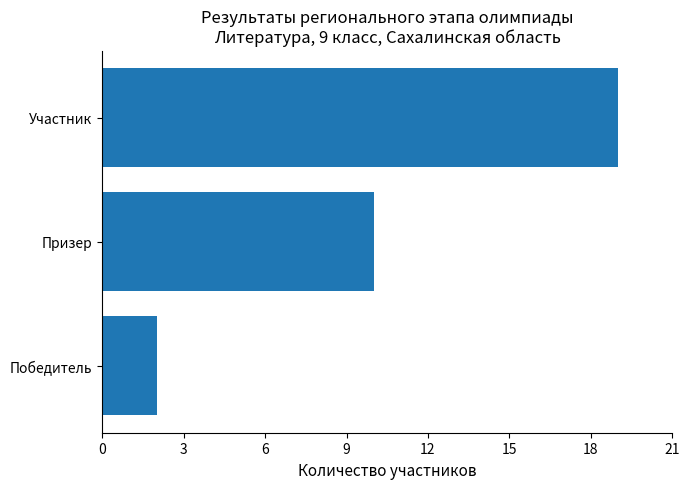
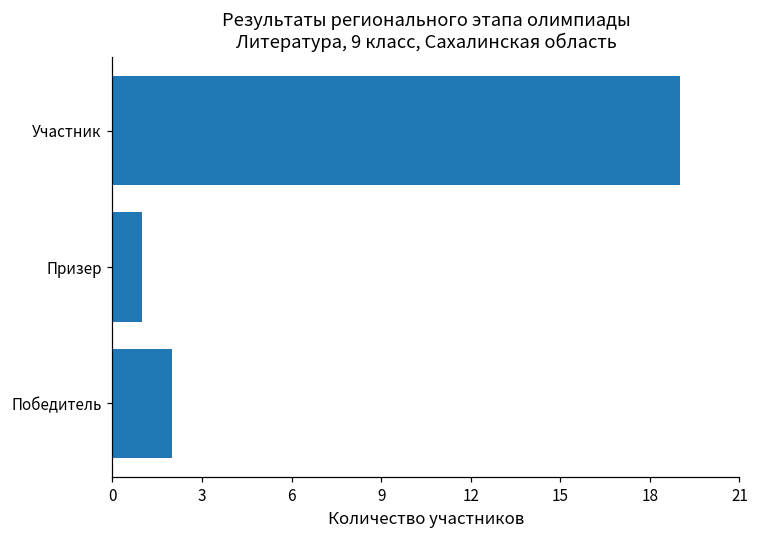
  {
    "Участник": 19,
-   "Призер": 10,
+   "Призер": 1,
    "Победитель": 2
  }
